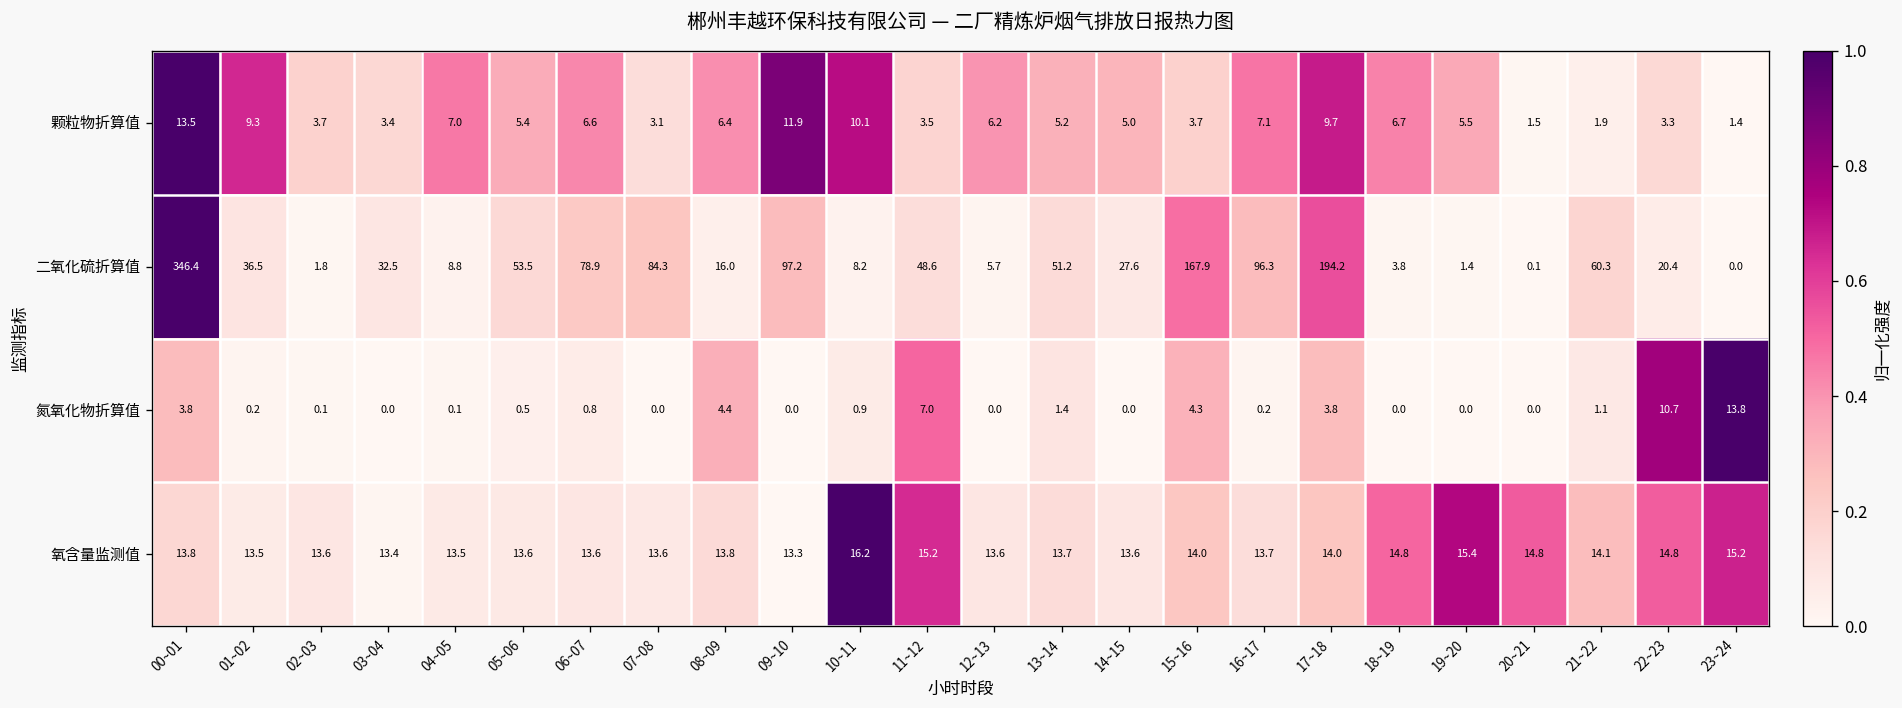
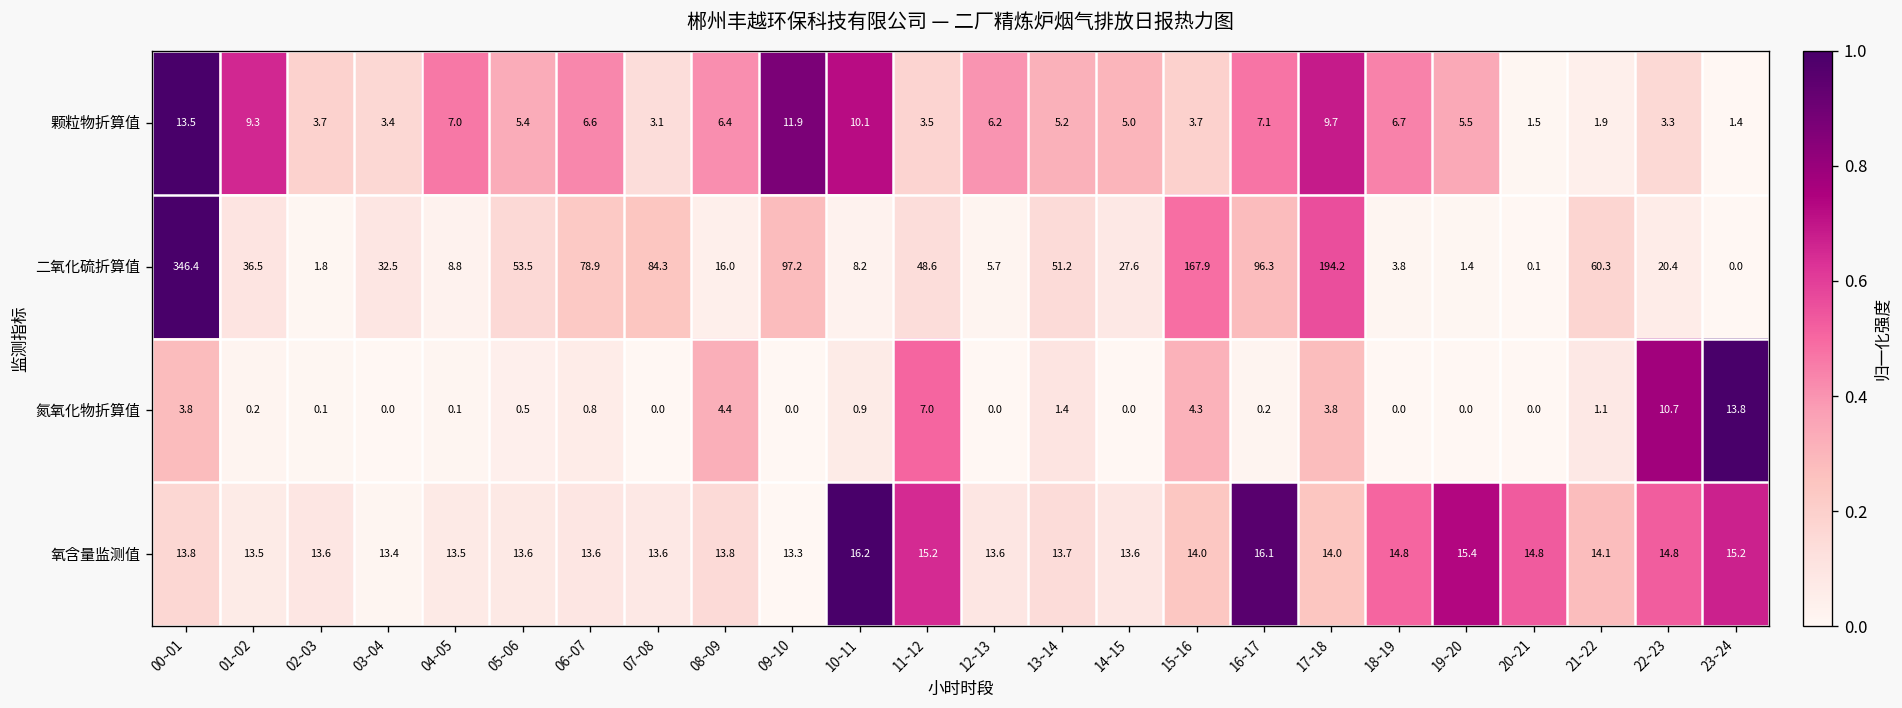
  {
    "颗粒物折算值": {
      "00~01": 13.5,
      "01~02": 9.3,
      "02~03": 3.7,
      "03~04": 3.4,
      "04~05": 7.0,
      "05~06": 5.4,
      "06~07": 6.6,
      "07~08": 3.1,
      "08~09": 6.4,
      "09~10": 11.9,
      "10~11": 10.1,
      "11~12": 3.5,
      "12~13": 6.2,
      "13~14": 5.2,
      "14~15": 5.0,
      "15~16": 3.7,
      "16~17": 7.1,
      "17~18": 9.7,
      "18~19": 6.7,
      "19~20": 5.5,
      "20~21": 1.5,
      "21~22": 1.9,
      "22~23": 3.3,
      "23~24": 1.4
    },
    "二氧化硫折算值": {
      "00~01": 346.4,
      "01~02": 36.5,
      "02~03": 1.8,
      "03~04": 32.5,
      "04~05": 8.8,
      "05~06": 53.5,
      "06~07": 78.9,
      "07~08": 84.3,
      "08~09": 16.0,
      "09~10": 97.2,
      "10~11": 8.2,
      "11~12": 48.6,
      "12~13": 5.7,
      "13~14": 51.2,
      "14~15": 27.6,
      "15~16": 167.9,
      "16~17": 96.3,
      "17~18": 194.2,
      "18~19": 3.8,
      "19~20": 1.4,
      "20~21": 0.1,
      "21~22": 60.3,
      "22~23": 20.4,
      "23~24": 0.0
    },
    "氮氧化物折算值": {
      "00~01": 3.8,
      "01~02": 0.2,
      "02~03": 0.1,
      "03~04": 0.0,
      "04~05": 0.1,
      "05~06": 0.5,
      "06~07": 0.8,
      "07~08": 0.0,
      "08~09": 4.4,
      "09~10": 0.0,
      "10~11": 0.9,
      "11~12": 7.0,
      "12~13": 0.0,
      "13~14": 1.4,
      "14~15": 0.0,
      "15~16": 4.3,
      "16~17": 0.2,
      "17~18": 3.8,
      "18~19": 0.0,
      "19~20": 0.0,
      "20~21": 0.0,
      "21~22": 1.1,
      "22~23": 10.7,
      "23~24": 13.8
    },
    "氧含量监测值": {
      "00~01": 13.8,
      "01~02": 13.5,
      "02~03": 13.6,
      "03~04": 13.4,
      "04~05": 13.5,
      "05~06": 13.6,
      "06~07": 13.6,
      "07~08": 13.6,
      "08~09": 13.8,
      "09~10": 13.3,
      "10~11": 16.2,
      "11~12": 15.2,
      "12~13": 13.6,
      "13~14": 13.7,
      "14~15": 13.6,
      "15~16": 14.0,
-     "16~17": 13.7,
+     "16~17": 16.1,
      "17~18": 14.0,
      "18~19": 14.8,
      "19~20": 15.4,
      "20~21": 14.8,
      "21~22": 14.1,
      "22~23": 14.8,
      "23~24": 15.2
    }
  }
